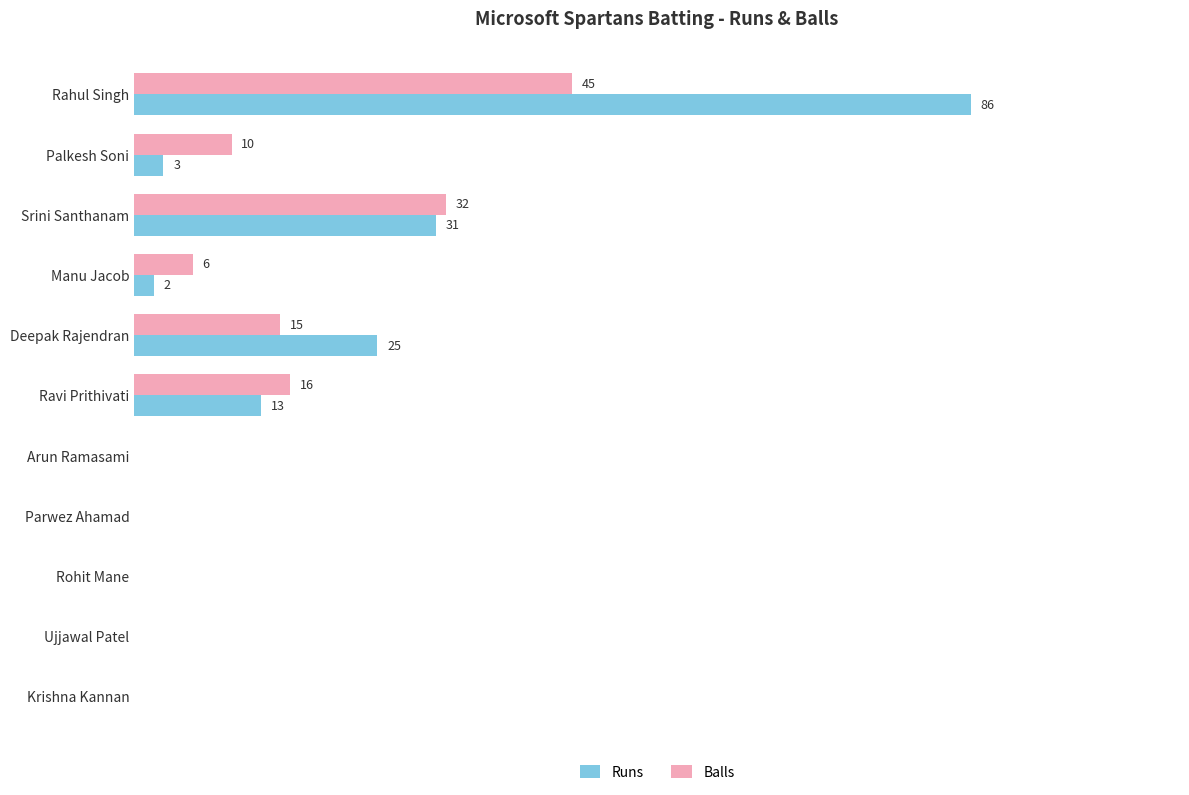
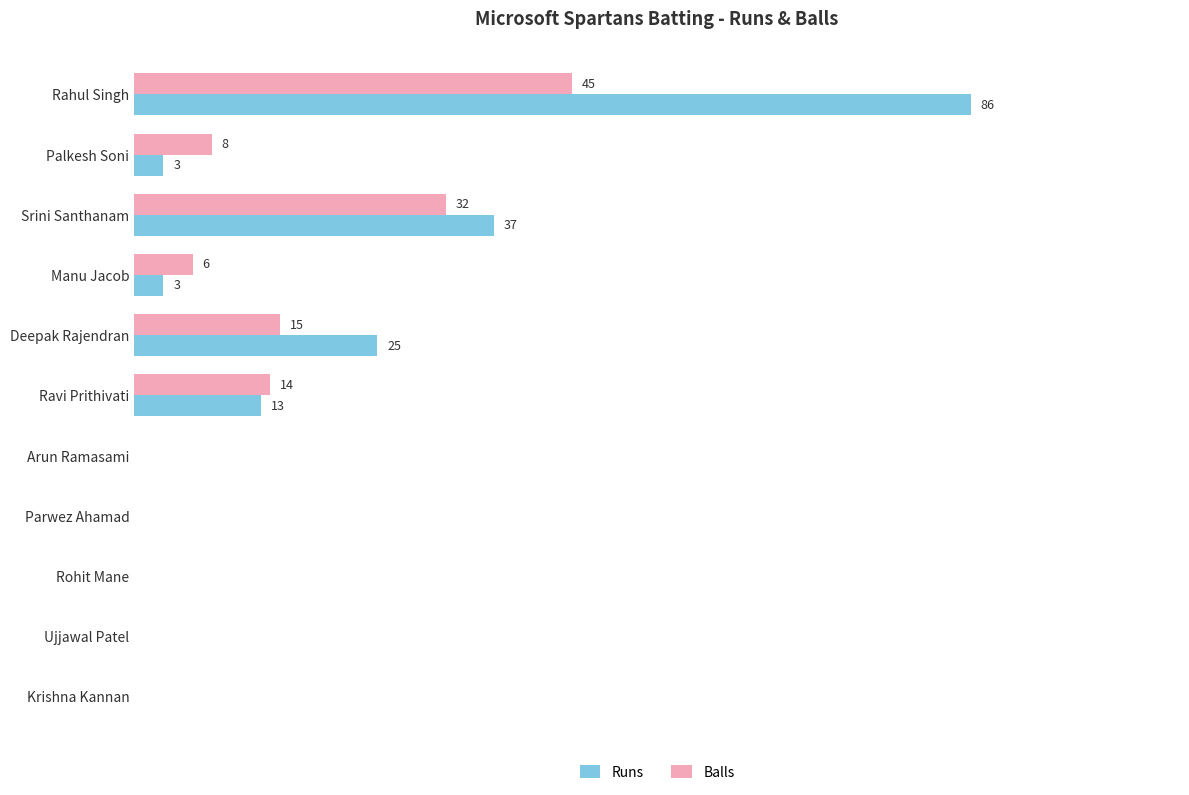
  {
    "Runs": {
      "Rahul Singh": 86,
      "Palkesh Soni": 3,
-     "Srini Santhanam": 31,
-     "Manu Jacob": 2,
+     "Srini Santhanam": 37,
+     "Manu Jacob": 3,
      "Deepak Rajendran": 25,
      "Ravi Prithivati": 13
    },
    "Balls": {
      "Rahul Singh": 45,
-     "Palkesh Soni": 10,
+     "Palkesh Soni": 8,
      "Srini Santhanam": 32,
      "Manu Jacob": 6,
      "Deepak Rajendran": 15,
-     "Ravi Prithivati": 16
+     "Ravi Prithivati": 14
    }
  }
